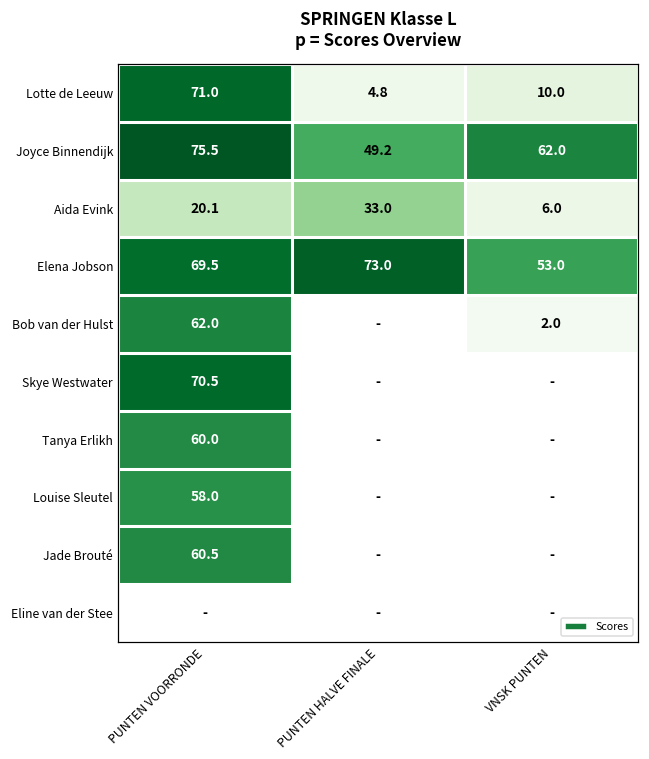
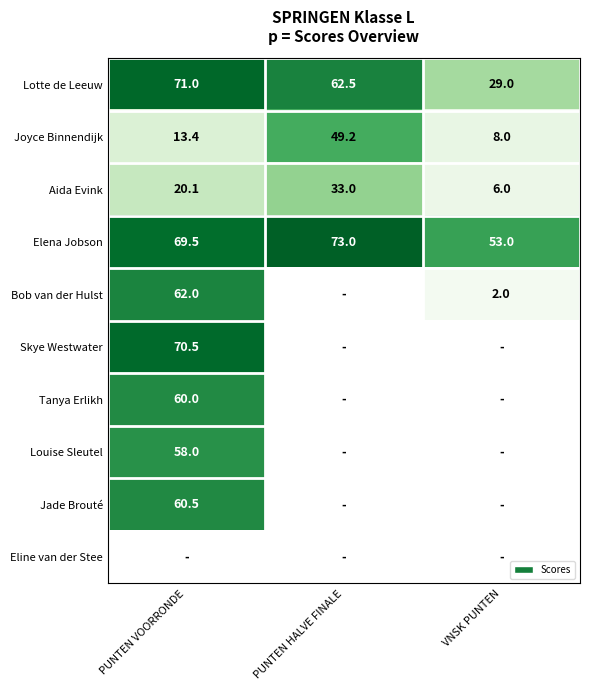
  {
    "Lotte de Leeuw": {
      "PUNTEN VOORRONDE": 71.0,
-     "PUNTEN HALVE FINALE": 4.8,
-     "VNSK PUNTEN": 10.0
+     "PUNTEN HALVE FINALE": 62.5,
+     "VNSK PUNTEN": 29.0
    },
    "Joyce Binnendijk": {
-     "PUNTEN VOORRONDE": 75.5,
+     "PUNTEN VOORRONDE": 13.4,
      "PUNTEN HALVE FINALE": 49.2,
-     "VNSK PUNTEN": 62.0
+     "VNSK PUNTEN": 8.0
    },
    "Aida Evink": {
      "PUNTEN VOORRONDE": 20.1,
      "PUNTEN HALVE FINALE": 33.0,
      "VNSK PUNTEN": 6.0
    },
    "Elena Jobson": {
      "PUNTEN VOORRONDE": 69.5,
      "PUNTEN HALVE FINALE": 73.0,
      "VNSK PUNTEN": 53.0
    },
    "Bob van der Hulst": {
      "PUNTEN VOORRONDE": 62.0,
      "VNSK PUNTEN": 2.0
    },
    "Skye Westwater": {
      "PUNTEN VOORRONDE": 70.5
    },
    "Tanya Erlikh": {
      "PUNTEN VOORRONDE": 60.0
    },
    "Louise Sleutel": {
      "PUNTEN VOORRONDE": 58.0
    },
    "Jade Brouté": {
      "PUNTEN VOORRONDE": 60.5
    }
  }
